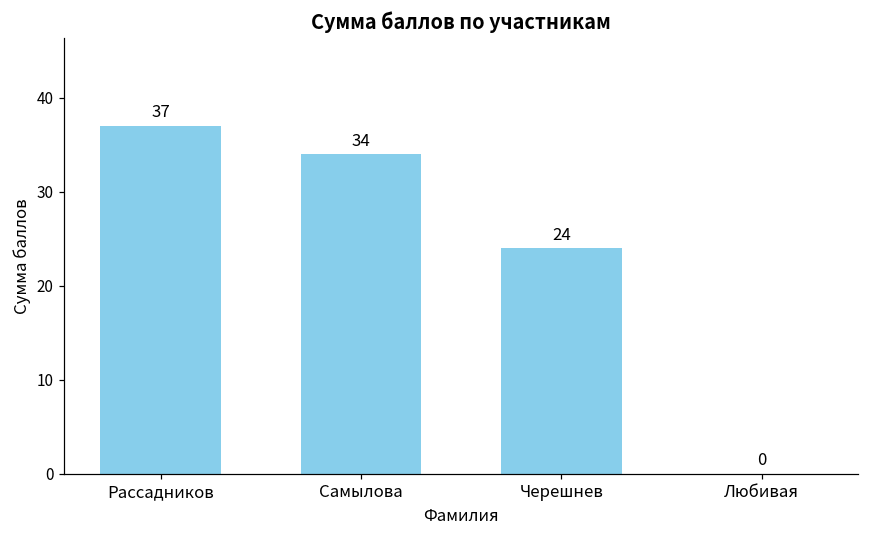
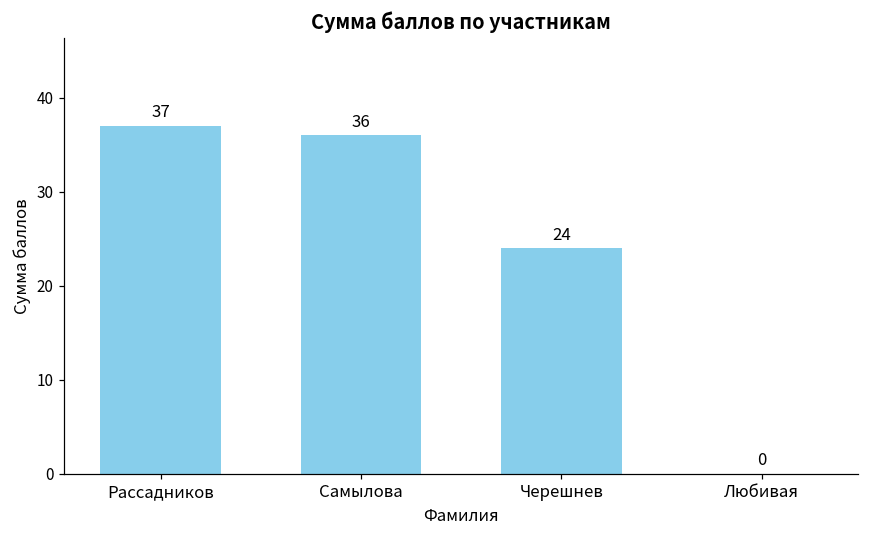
  {
    "Рассадников": 37,
-   "Самылова": 34,
+   "Самылова": 36,
    "Черешнев": 24,
    "Любивая": 0
  }
